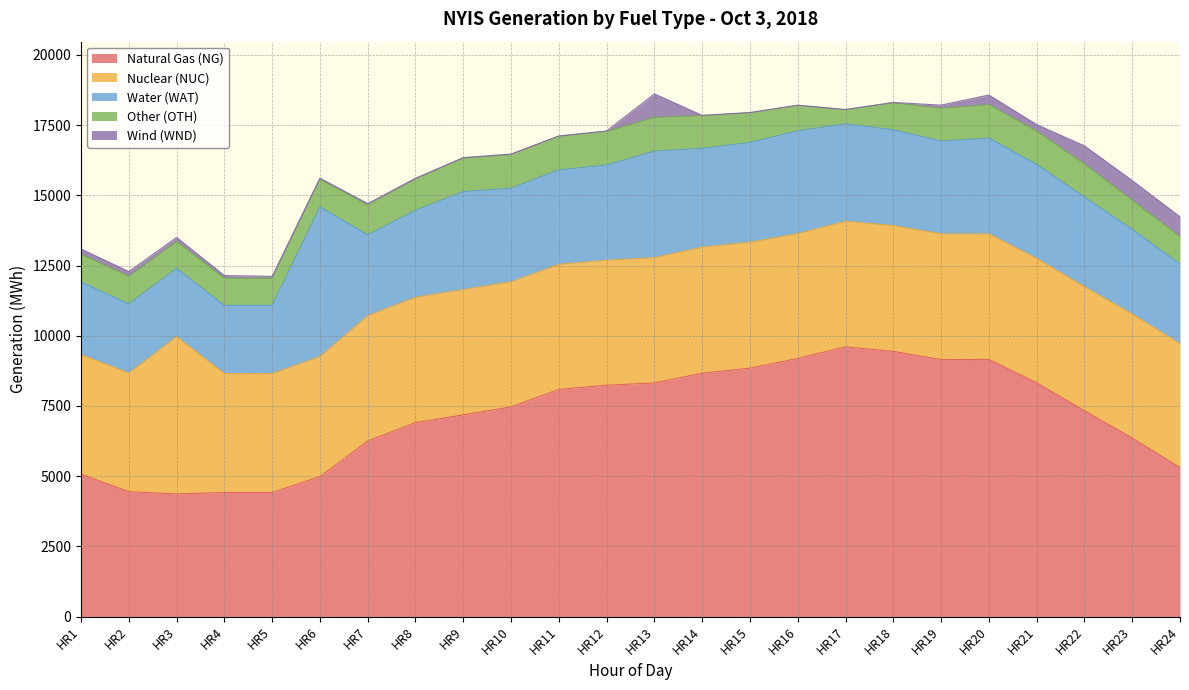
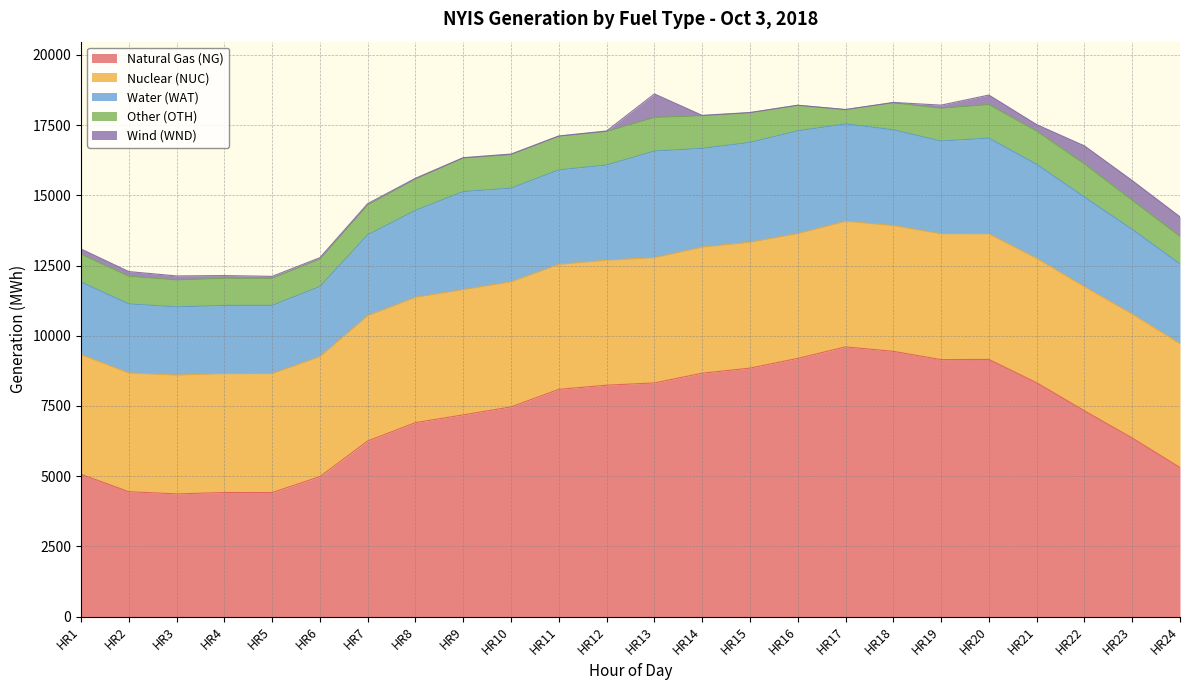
  {
    "Natural Gas (NG)": {
      "HR1": 5100,
      "HR2": 4400,
      "HR3": 4400,
      "HR4": 4400,
      "HR5": 4400,
      "HR6": 5000,
      "HR7": 6300,
      "HR8": 6900,
      "HR9": 7200,
      "HR10": 7500,
      "HR11": 8100,
      "HR12": 8200,
      "HR13": 8300,
      "HR14": 8700,
      "HR15": 8800,
      "HR16": 9200,
      "HR17": 9600,
      "HR18": 9400,
      "HR19": 9200,
      "HR20": 9200,
      "HR21": 8300,
      "HR22": 7300,
      "HR23": 6400,
      "HR24": 5300
    },
    "Nuclear (NUC)": {
      "HR1": 4300,
      "HR2": 4200,
-     "HR3": 5600,
+     "HR3": 4200,
      "HR4": 4200,
      "HR5": 4200,
      "HR6": 4300,
      "HR7": 4500,
      "HR8": 4500,
      "HR9": 4500,
      "HR10": 4500,
      "HR11": 4400,
      "HR12": 4500,
      "HR13": 4500,
      "HR14": 4500,
      "HR15": 4500,
      "HR16": 4400,
      "HR17": 4500,
      "HR18": 4500,
      "HR19": 4500,
      "HR20": 4500,
      "HR21": 4400,
      "HR22": 4400,
      "HR23": 4400,
      "HR24": 4400
    },
    "Water (WAT)": {
      "HR1": 2600,
      "HR2": 2500,
      "HR3": 2400,
      "HR4": 2400,
      "HR5": 2400,
-     "HR6": 5300,
+     "HR6": 2500,
      "HR7": 2900,
      "HR8": 3100,
      "HR9": 3500,
      "HR10": 3300,
      "HR11": 3400,
      "HR12": 3400,
      "HR13": 3800,
      "HR14": 3500,
      "HR15": 3600,
      "HR16": 3700,
      "HR17": 3500,
      "HR18": 3400,
      "HR19": 3300,
      "HR20": 3400,
      "HR21": 3300,
      "HR22": 3200,
      "HR23": 3000,
      "HR24": 2800
    },
    "Other (OTH)": {
      "HR1": 1000,
      "HR2": 1000,
      "HR3": 1000,
      "HR4": 1000,
      "HR13": 1200,
      "HR19": 1200,
      "HR20": 1200,
      "HR21": 1200,
      "HR22": 1200,
      "HR23": 1000,
      "HR24": 1000
    },
    "Wind (WND)": {
      "HR1": 200,
      "HR2": 200,
      "HR3": 100,
      "HR4": 100,
      "HR13": 800,
      "HR19": 100,
      "HR20": 300,
      "HR21": 200,
      "HR22": 600,
      "HR23": 700,
      "HR24": 700
    }
  }
